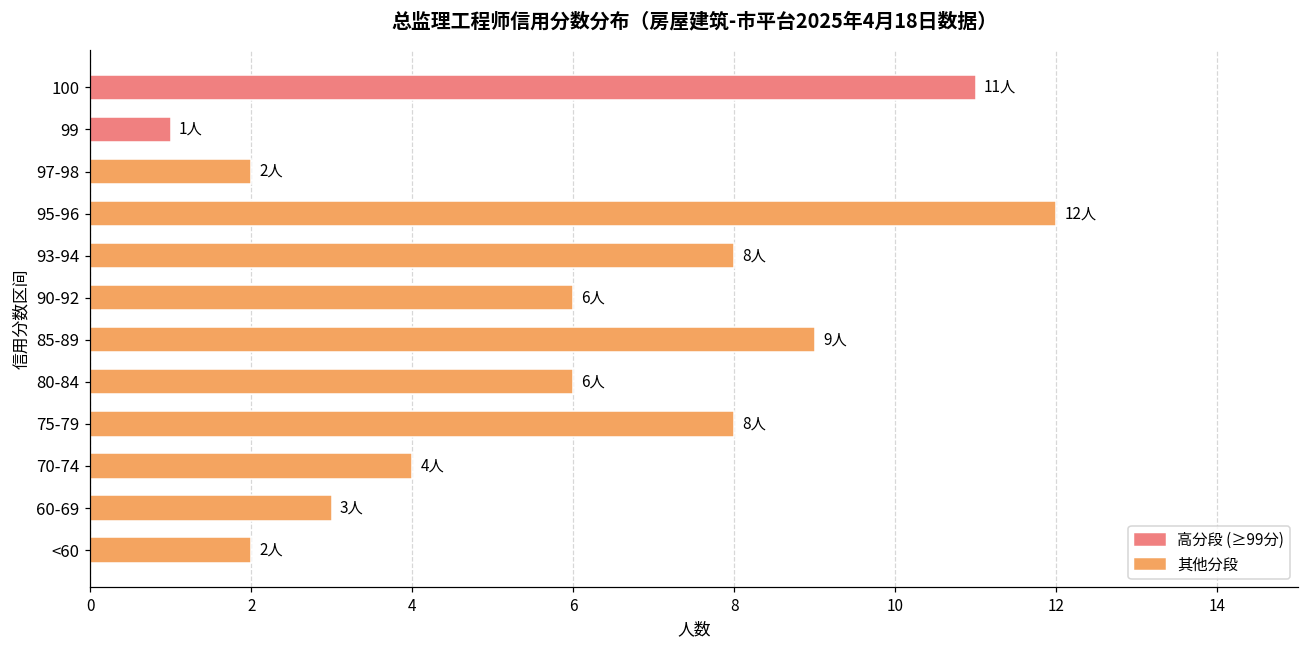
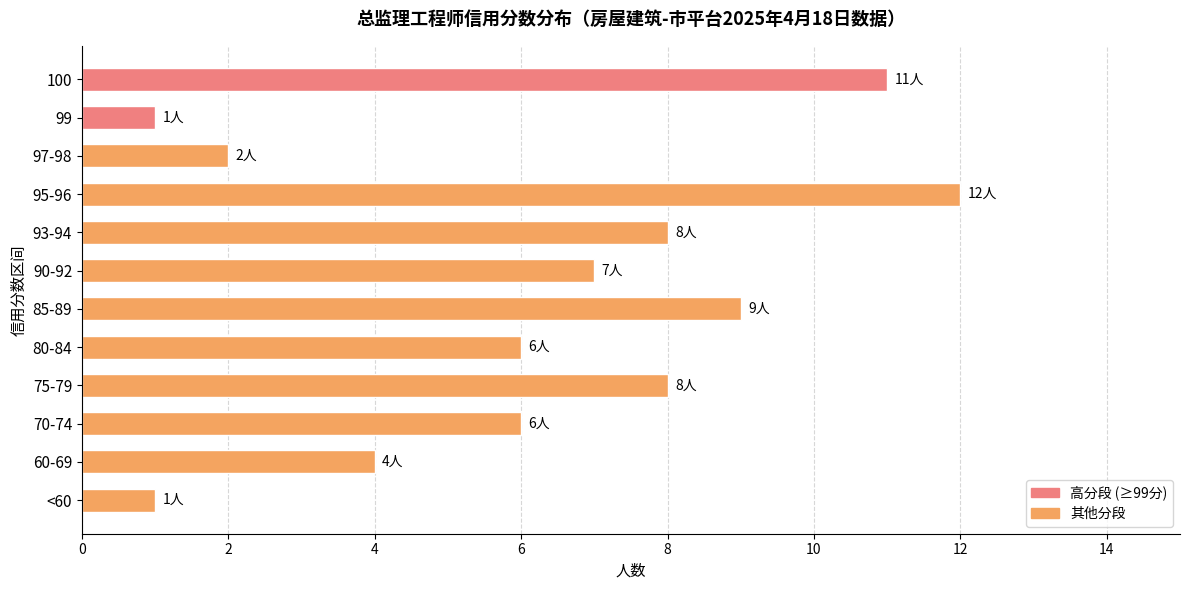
  {
    "100": "11人",
    "99": "1人",
    "97-98": "2人",
    "95-96": "12人",
    "93-94": "8人",
-   "90-92": "6人",
+   "90-92": "7人",
    "85-89": "9人",
    "80-84": "6人",
    "75-79": "8人",
-   "70-74": "4人",
-   "60-69": "3人",
-   "<60": "2人"
+   "70-74": "6人",
+   "60-69": "4人",
+   "<60": "1人"
  }
